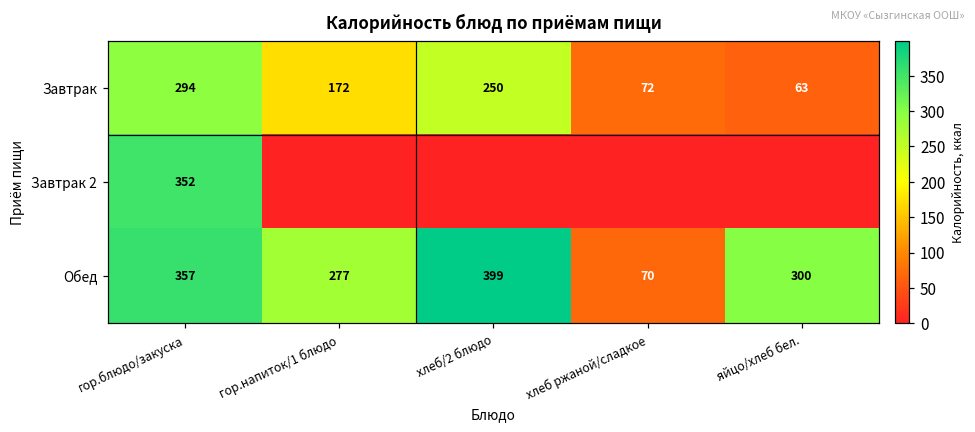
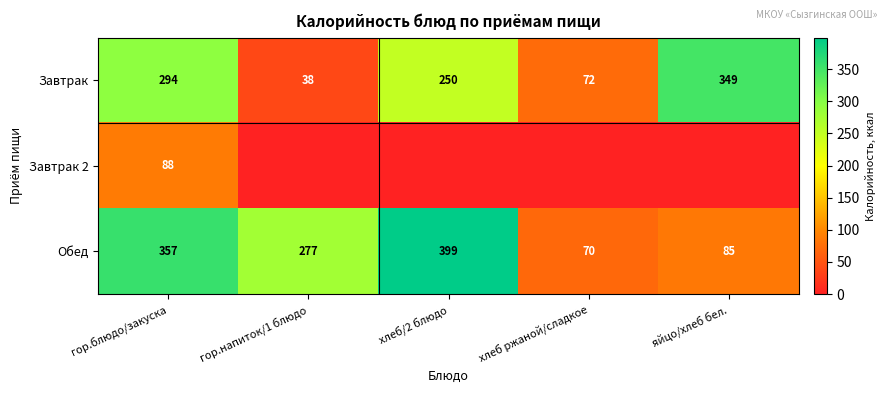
  {
    "Завтрак": {
      "гор.блюдо/закуска": 294,
-     "гор.напиток/1 блюдо": 172,
+     "гор.напиток/1 блюдо": 38,
      "хлеб/2 блюдо": 250,
      "хлеб ржаной/сладкое": 72,
-     "яйцо/хлеб бел.": 63
+     "яйцо/хлеб бел.": 349
    },
    "Завтрак 2": {
-     "гор.блюдо/закуска": 352
+     "гор.блюдо/закуска": 88
    },
    "Обед": {
      "гор.блюдо/закуска": 357,
      "гор.напиток/1 блюдо": 277,
      "хлеб/2 блюдо": 399,
      "хлеб ржаной/сладкое": 70,
-     "яйцо/хлеб бел.": 300
+     "яйцо/хлеб бел.": 85
    }
  }
